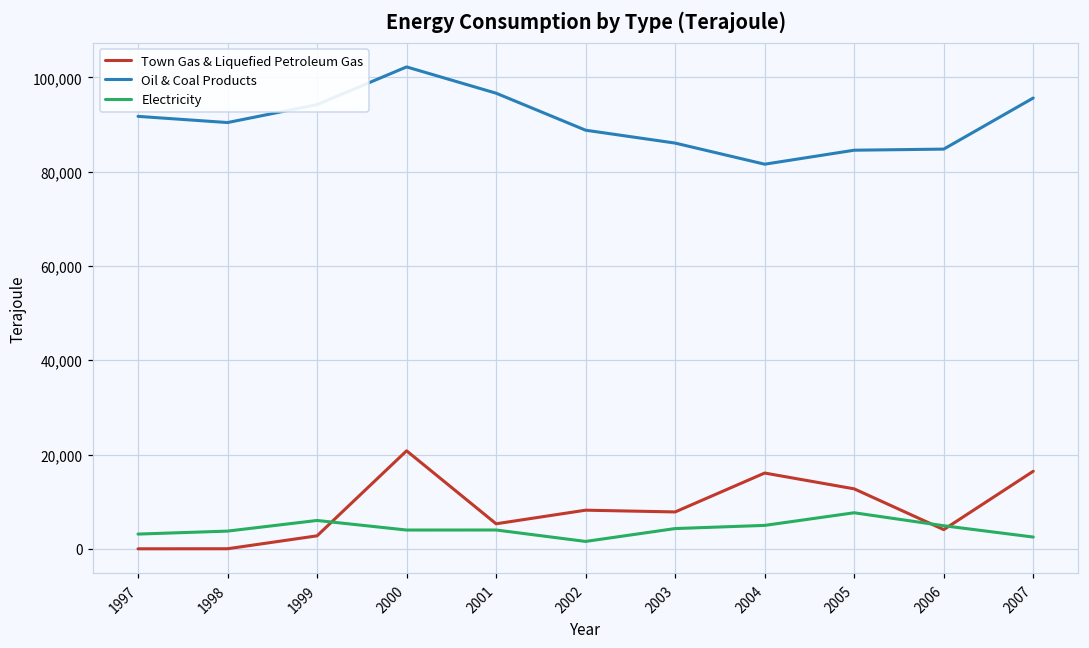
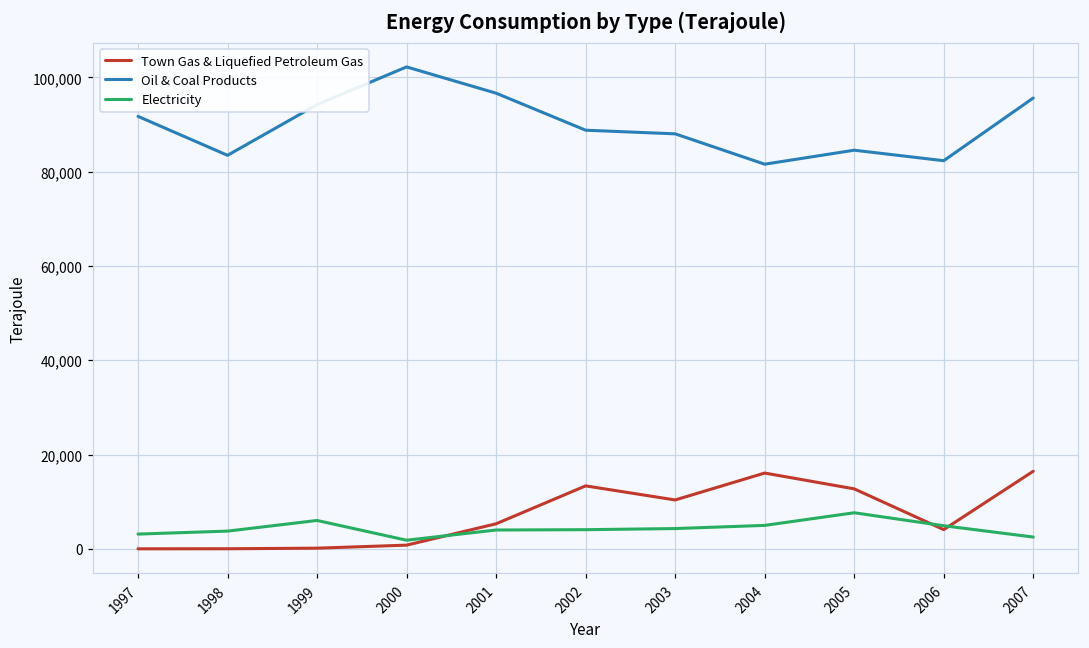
  {
    "Town Gas & Liquefied Petroleum Gas": {
      "1997": "0",
      "1998": "0",
-     "1999": "3,000",
-     "2000": "21,000",
+     "1999": "0",
+     "2000": "1,000",
      "2001": "5,000",
-     "2002": "8,000",
-     "2003": "8,000",
+     "2002": "13,000",
+     "2003": "10,000",
      "2004": "16,000",
      "2005": "13,000",
      "2006": "4,000",
      "2007": "16,000"
    },
    "Oil & Coal Products": {
      "1997": "92,000",
-     "1998": "90,000",
+     "1998": "83,000",
      "2000": "102,000",
      "2001": "97,000",
      "2002": "89,000",
-     "2003": "86,000",
+     "2003": "88,000",
      "2004": "82,000",
      "2005": "85,000",
-     "2006": "85,000",
+     "2006": "82,000",
      "2007": "96,000"
    },
    "Electricity": {
      "1997": "3,000",
      "1998": "4,000",
      "1999": "6,000",
-     "2000": "4,000",
+     "2000": "2,000",
      "2001": "4,000",
-     "2002": "2,000",
+     "2002": "4,000",
      "2003": "4,000",
      "2004": "5,000",
      "2005": "8,000",
      "2006": "5,000",
      "2007": "2,000"
    }
  }
